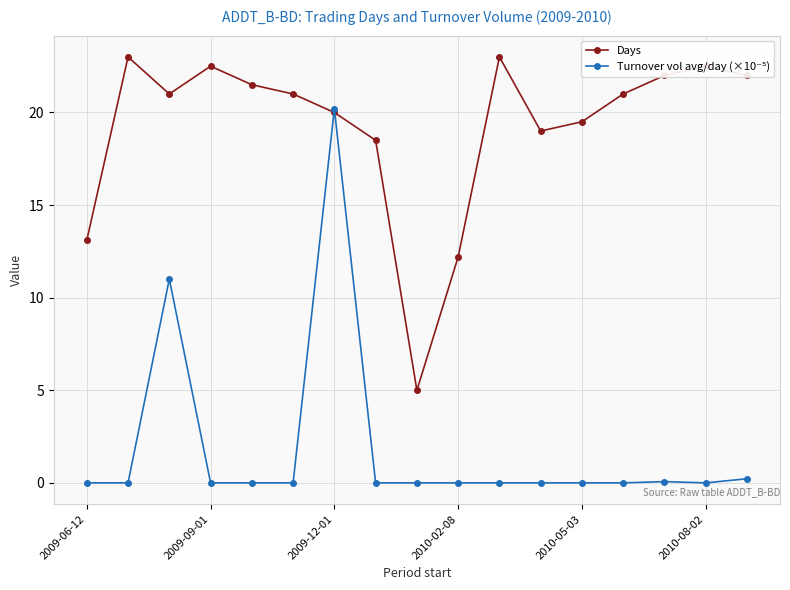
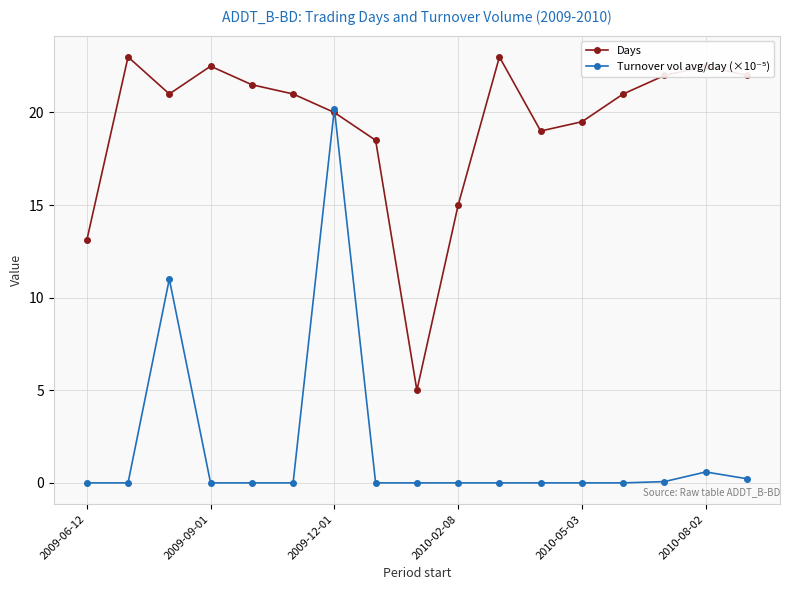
  {
    "Days": {
      "2009-06-12": 13.1,
      "2009-09-01": 22.5,
      "2009-12-01": 20.0,
-     "2010-02-08": 12.2,
+     "2010-02-08": 15.0,
      "2010-05-03": 19.5
    },
    "Turnover vol avg/day (×10⁻⁵)": {
      "2009-06-12": 0.0,
      "2009-09-01": 0.0,
      "2009-12-01": 20.2,
      "2010-02-08": 0.0,
      "2010-05-03": 0.0,
-     "2010-08-02": 0.0
+     "2010-08-02": 0.6
    }
  }
